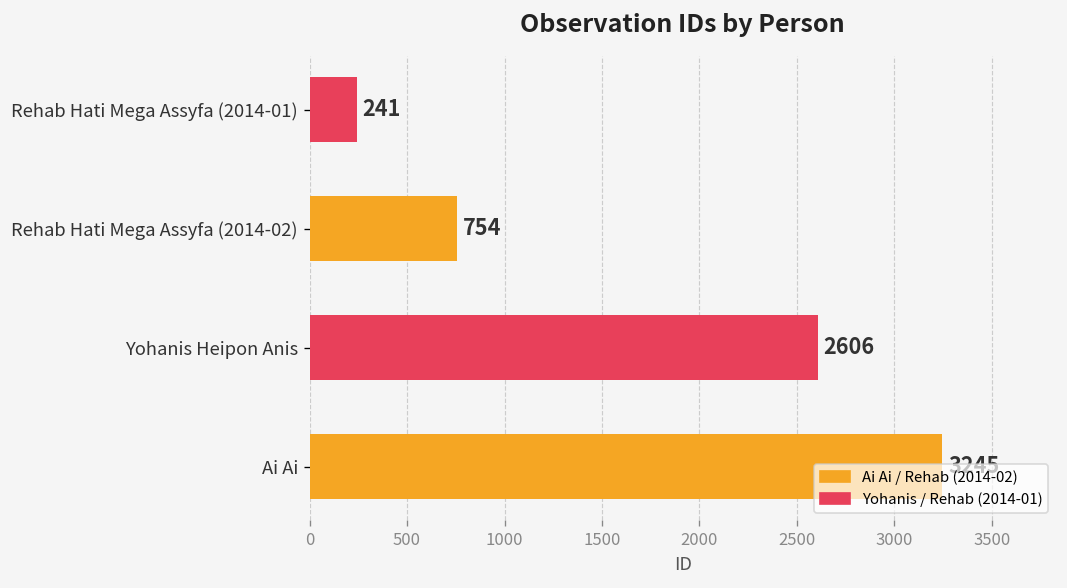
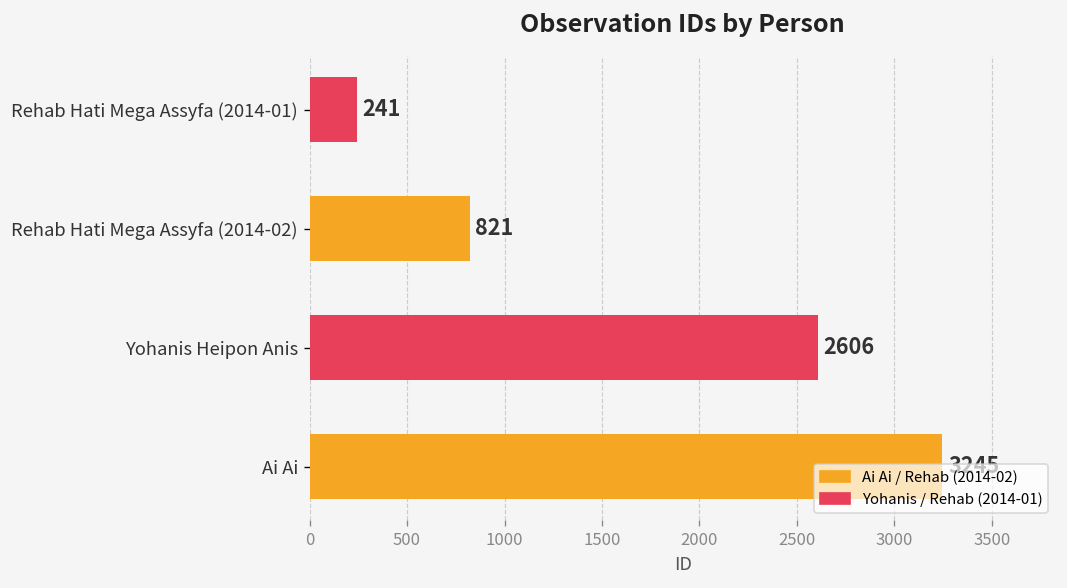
  {
    "Rehab Hati Mega Assyfa (2014-01)": 241,
-   "Rehab Hati Mega Assyfa (2014-02)": 754,
+   "Rehab Hati Mega Assyfa (2014-02)": 821,
    "Yohanis Heipon Anis": 2606
  }
